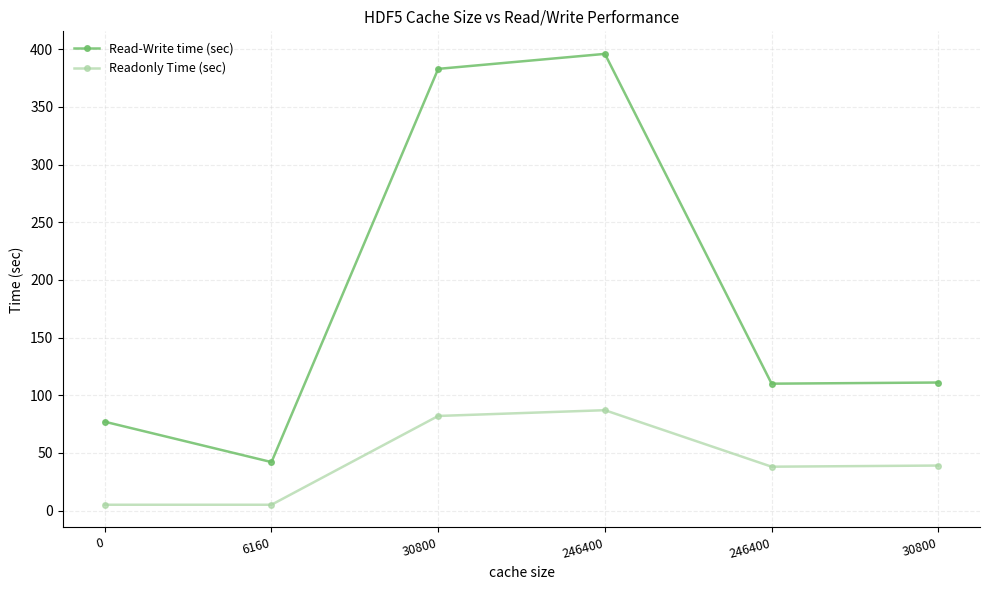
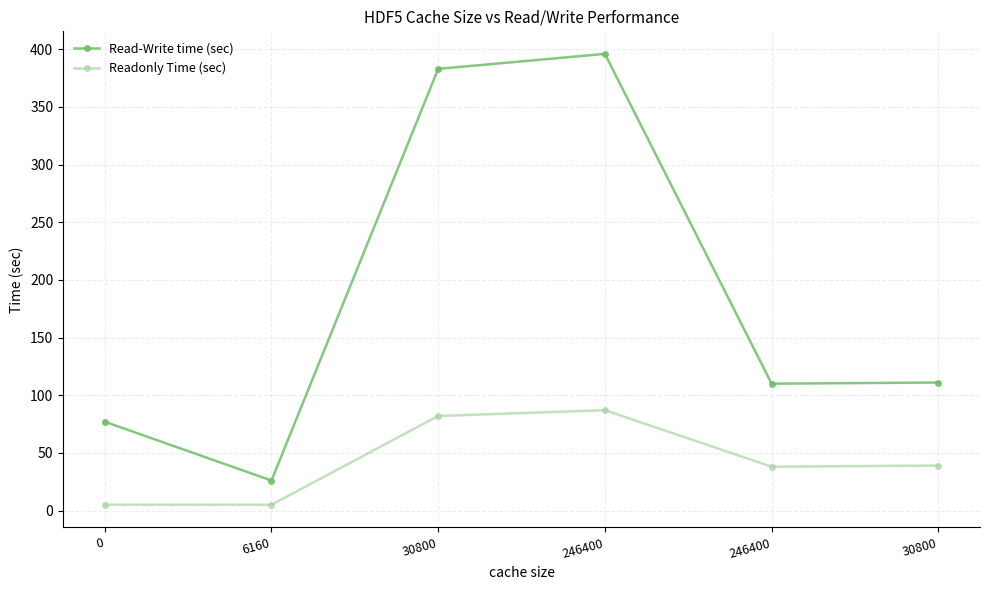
  {
    "Read-Write time (sec)": {
      "0": 77,
-     "6160": 42
+     "6160": 26
    },
    "Readonly Time (sec)": {
      "0": 5,
      "6160": 5
    }
  }
